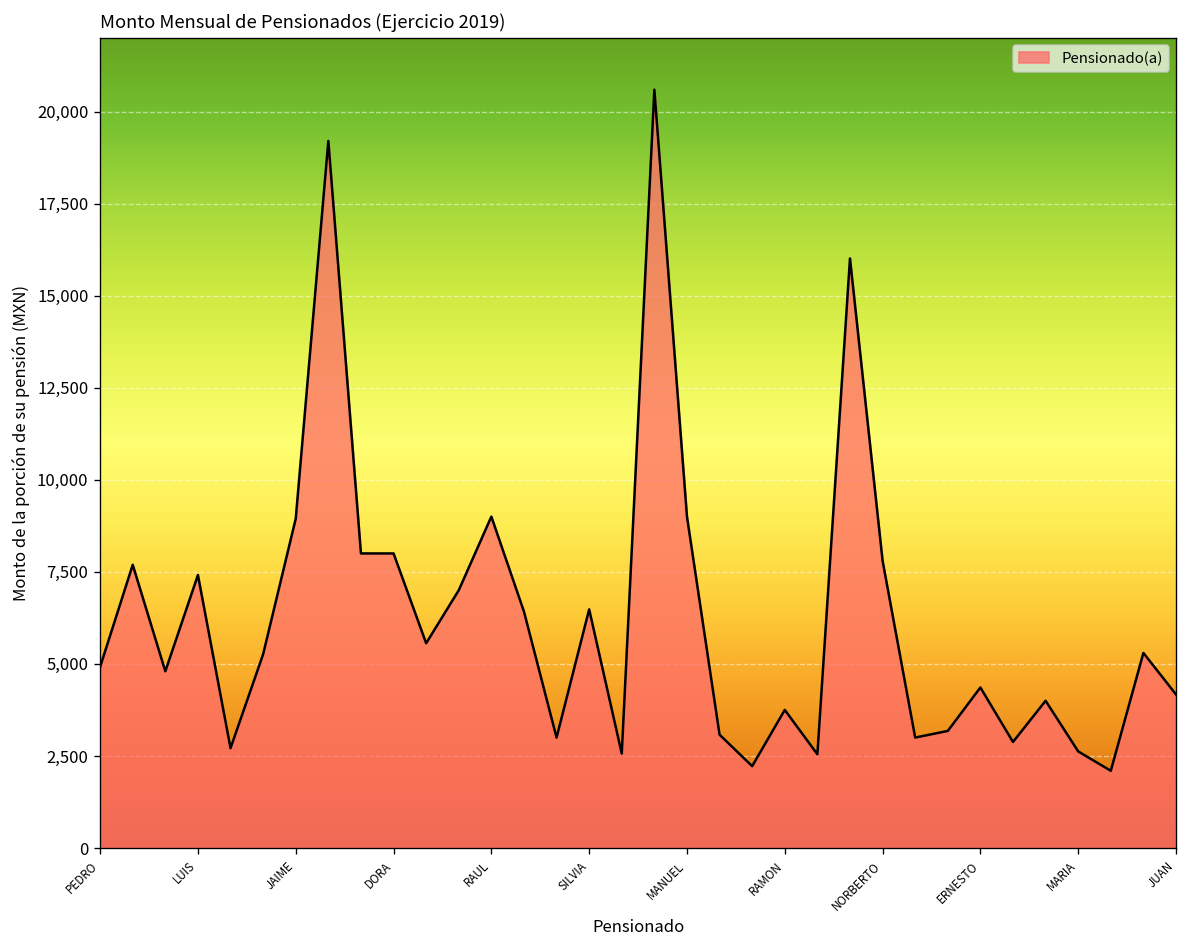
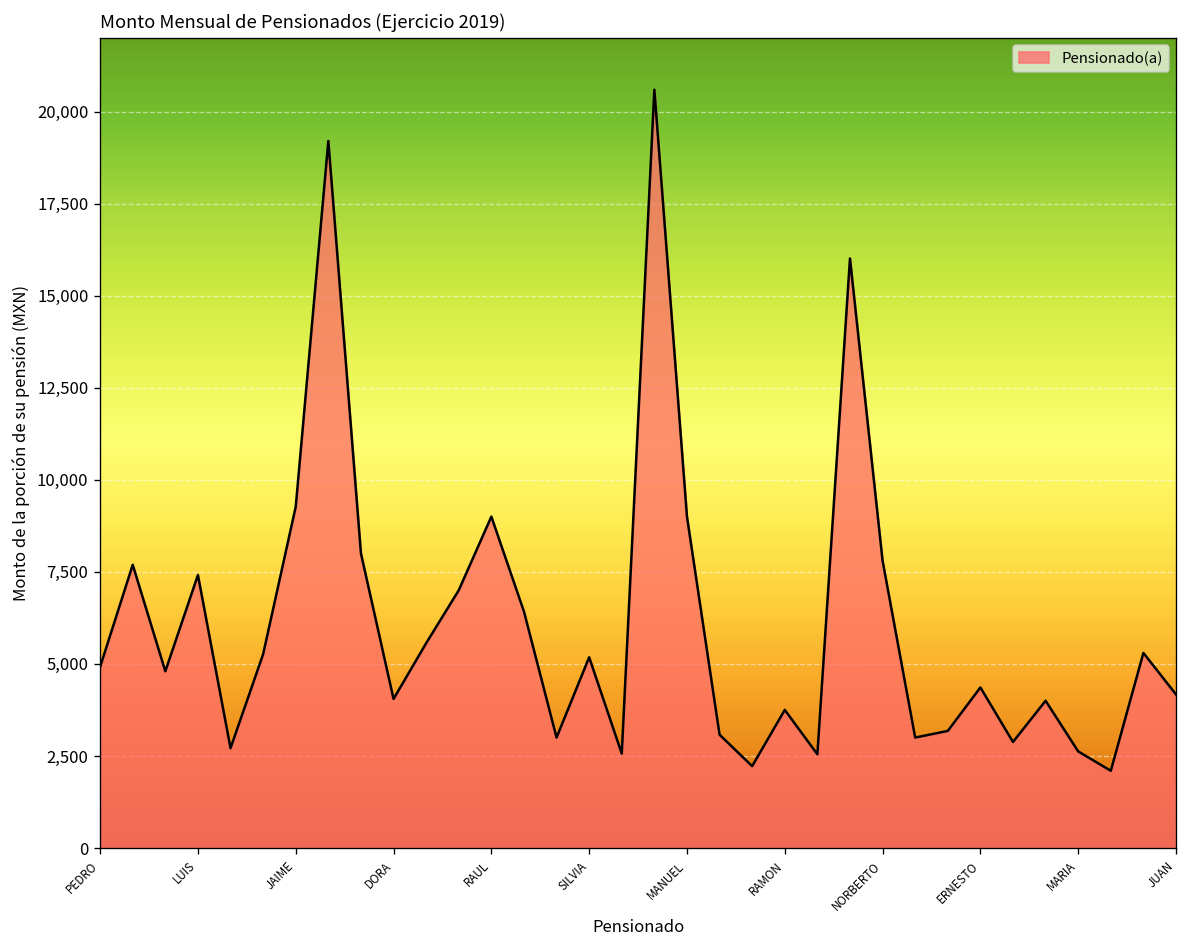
  {
    "PEDRO": "4,900",
    "LUIS": "7,400",
-   "JAIME": "8,900",
-   "DORA": "8,000",
+   "JAIME": "9,300",
+   "DORA": "4,000",
    "RAUL": "9,000",
-   "SILVIA": "6,500",
+   "SILVIA": "5,200",
    "MANUEL": "9,000",
    "RAMON": "3,800",
    "NORBERTO": "7,800",
    "ERNESTO": "4,400",
    "MARIA": "2,600",
    "JUAN": "4,200"
  }
